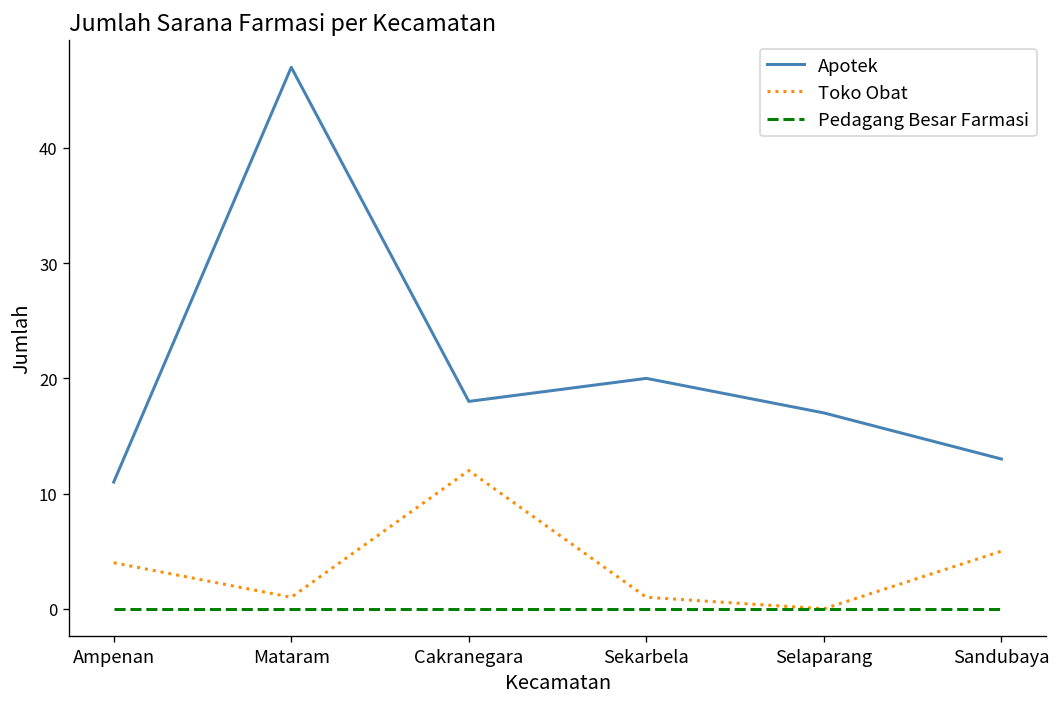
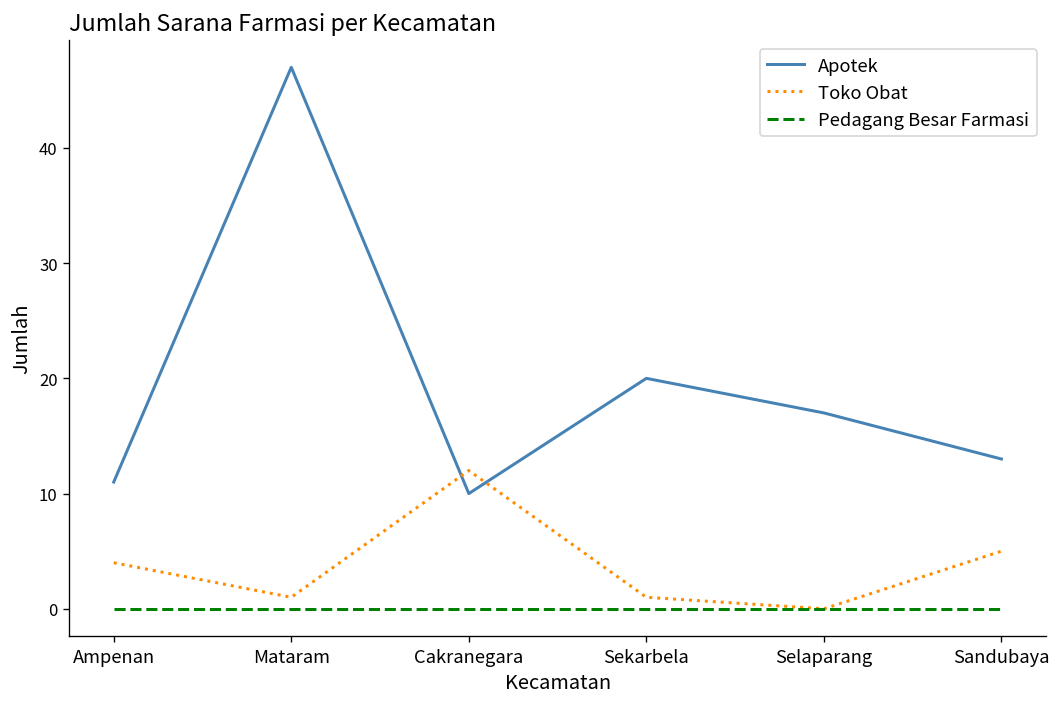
  {
    "Apotek": {
      "Ampenan": 11,
      "Mataram": 47,
-     "Cakranegara": 18,
+     "Cakranegara": 10,
      "Sekarbela": 20,
      "Selaparang": 17,
      "Sandubaya": 13
    },
    "Toko Obat": {
      "Ampenan": 4,
      "Mataram": 1,
      "Cakranegara": 12,
      "Sekarbela": 1,
      "Sandubaya": 5
    },
    "Pedagang Besar Farmasi": {
      "Ampenan": 0,
      "Mataram": 0,
      "Cakranegara": 0,
      "Sekarbela": 0,
      "Sandubaya": 0
    }
  }
